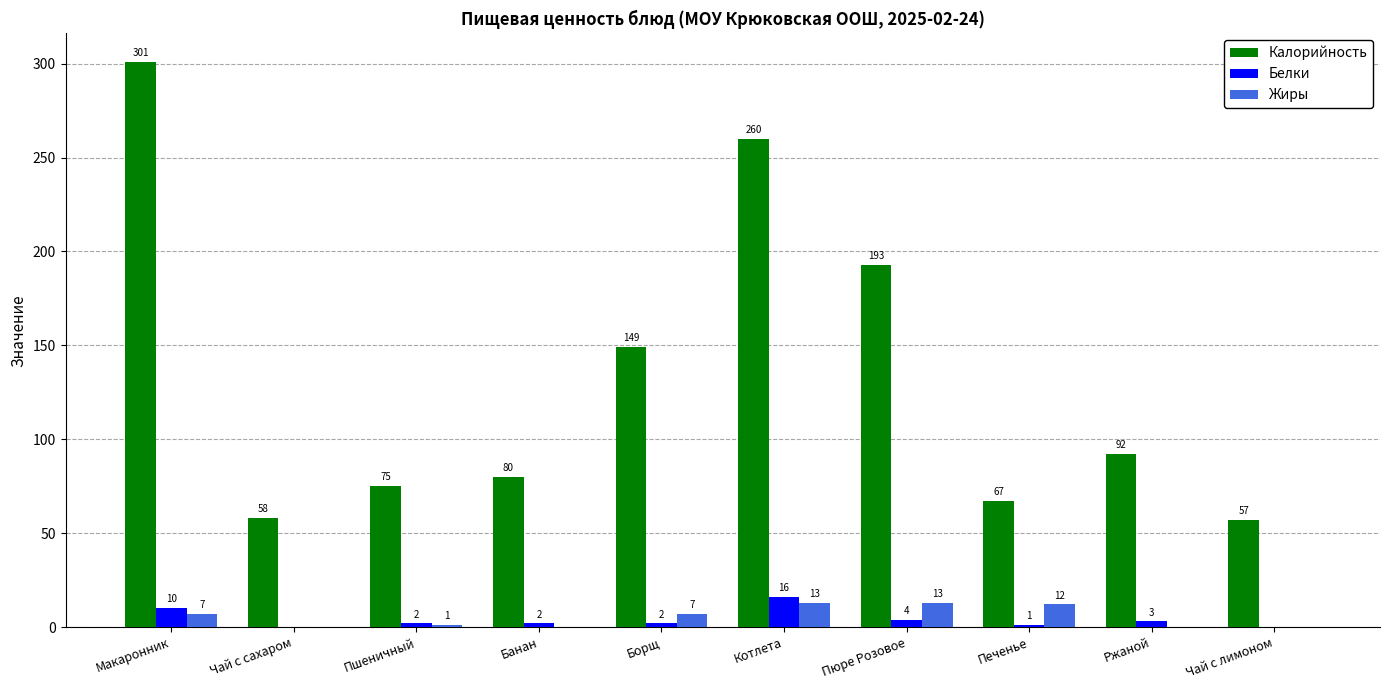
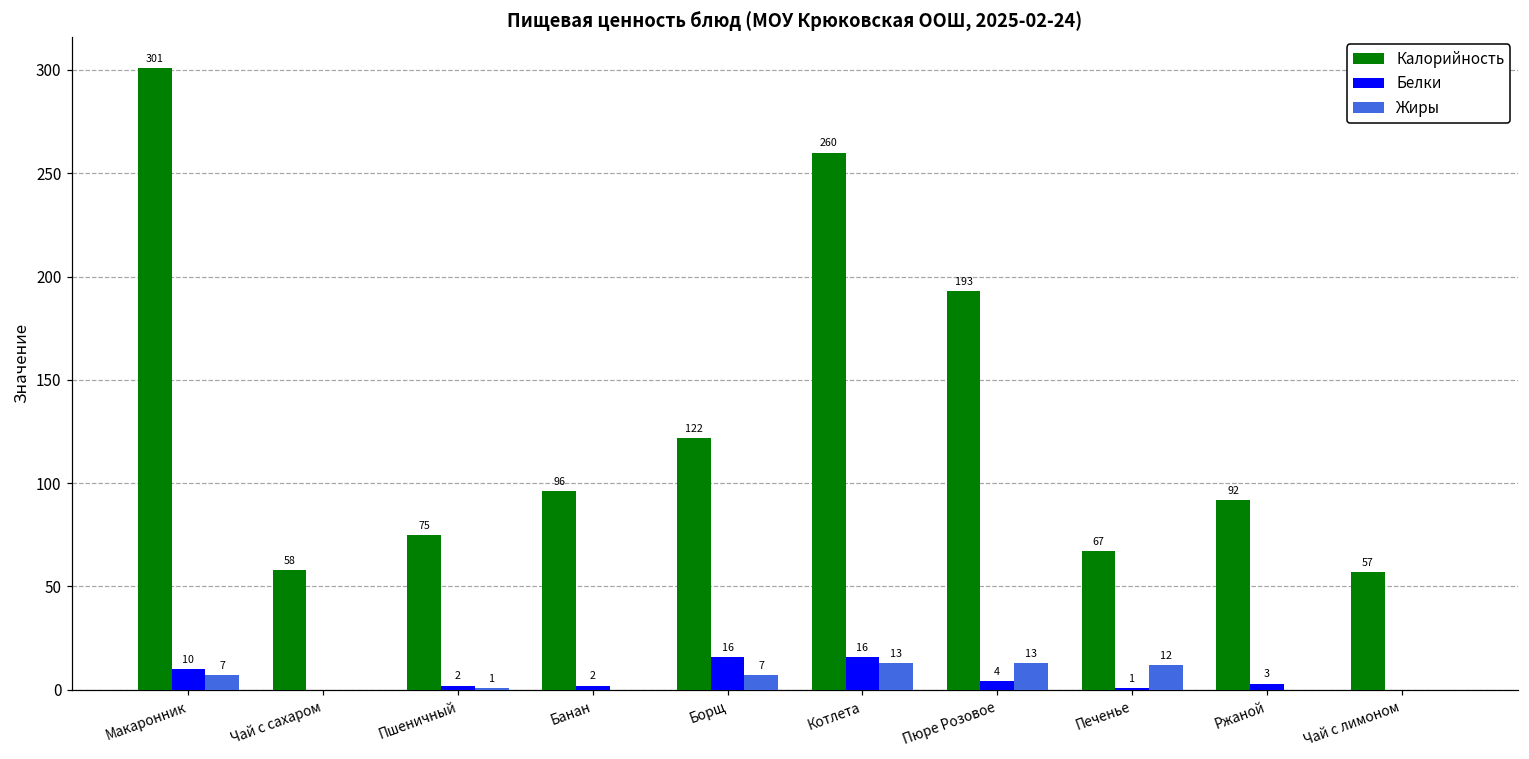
  {
    "Калорийность": {
      "Макаронник": 301,
      "Чай с сахаром": 58,
      "Пшеничный": 75,
-     "Банан": 80,
-     "Борщ": 149,
+     "Банан": 96,
+     "Борщ": 122,
      "Котлета": 260,
      "Пюре Розовое": 193,
      "Печенье": 67,
      "Ржаной": 92,
      "Чай с лимоном": 57
    },
    "Белки": {
      "Макаронник": 10,
      "Пшеничный": 2,
      "Банан": 2,
-     "Борщ": 2,
+     "Борщ": 16,
      "Котлета": 16,
      "Пюре Розовое": 4,
      "Печенье": 1,
      "Ржаной": 3
    },
    "Жиры": {
      "Макаронник": 7,
      "Пшеничный": 1,
      "Борщ": 7,
      "Котлета": 13,
      "Пюре Розовое": 13,
      "Печенье": 12
    }
  }
